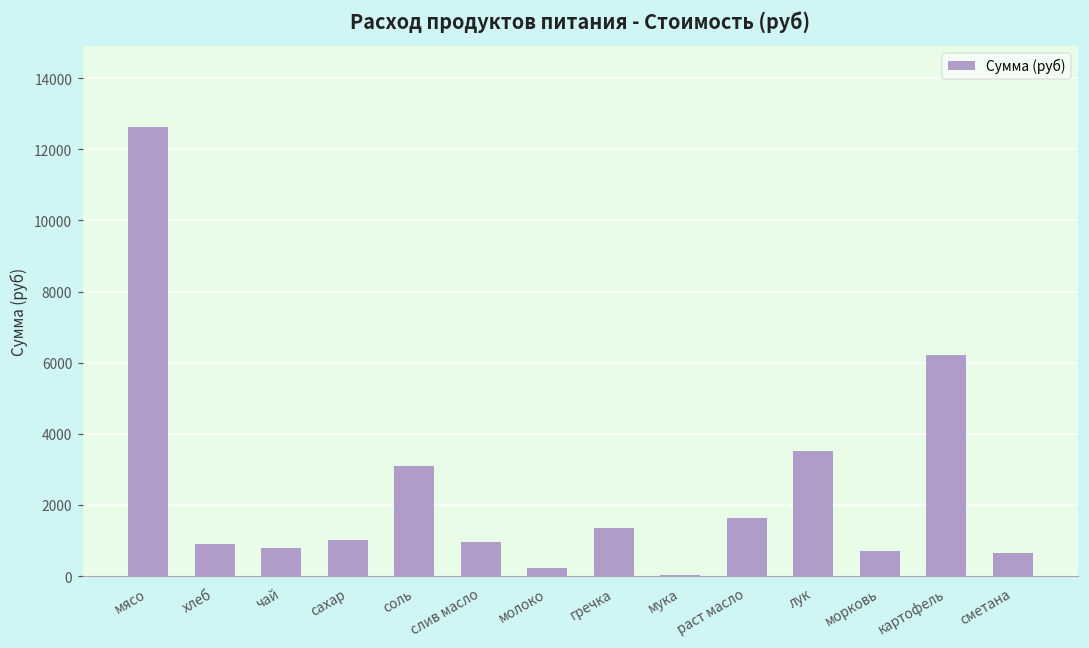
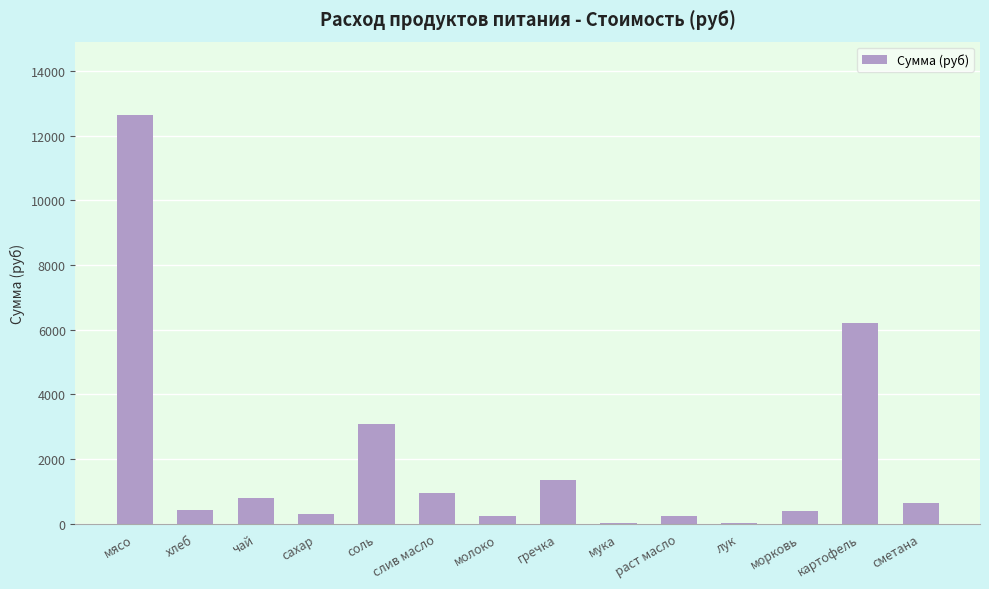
  {
    "мясо": 12600,
-   "хлеб": 900,
+   "хлеб": 400,
    "чай": 800,
-   "сахар": 1000,
+   "сахар": 300,
    "соль": 3100,
    "слив масло": 1000,
    "молоко": 200,
    "гречка": 1400,
-   "раст масло": 1600,
-   "лук": 3500,
-   "морковь": 700,
+   "раст масло": 200,
+   "лук": 0,
+   "морковь": 400,
    "картофель": 6200,
    "сметана": 600
  }
